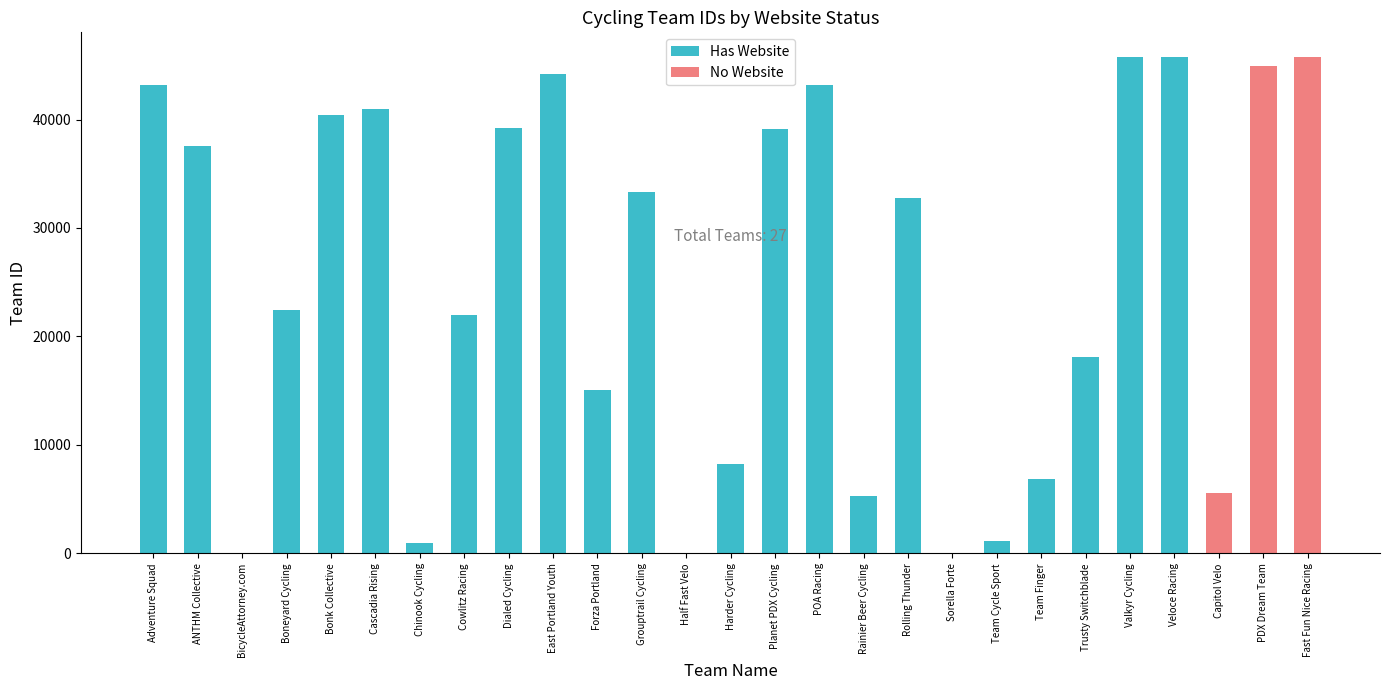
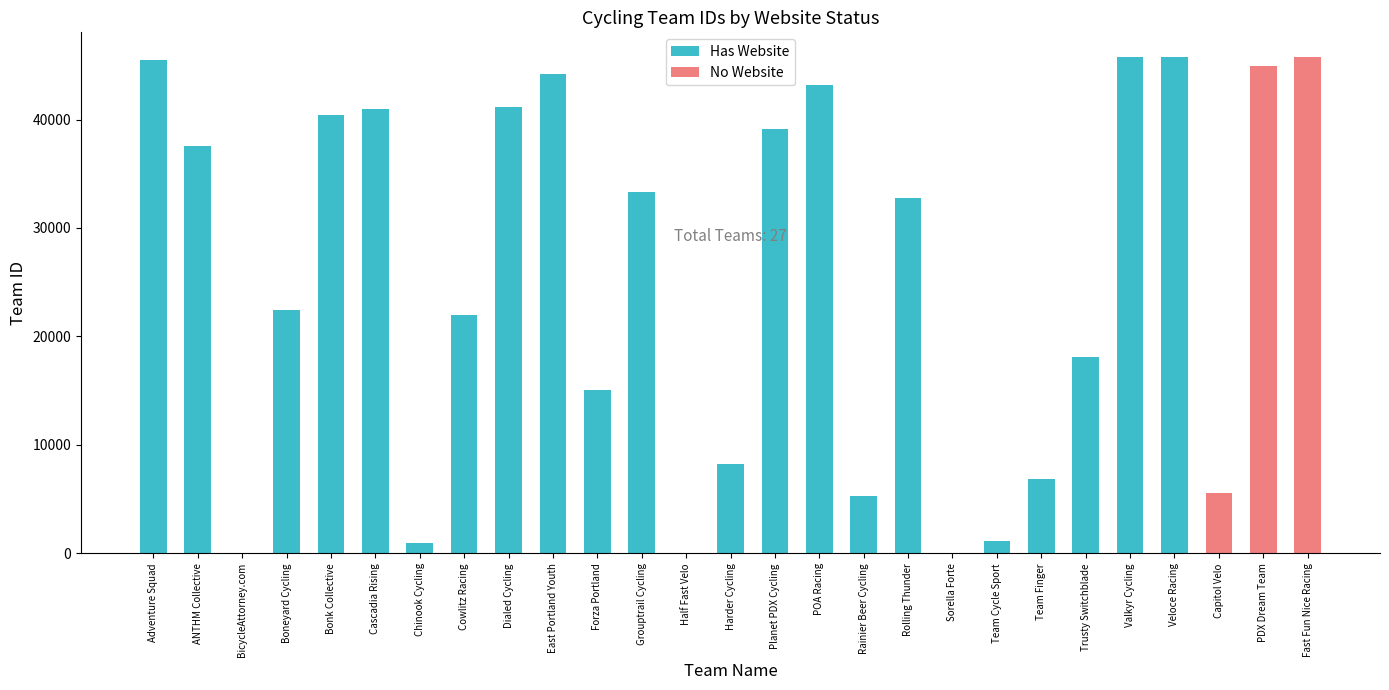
  {
    "Has Website": {
-     "Adventure Squad": 43200,
+     "Adventure Squad": 45500,
      "ANTHM Collective": 37500,
      "Boneyard Cycling": 22400,
      "Bonk Collective": 40400,
      "Cascadia Rising": 40900,
      "Chinook Cycling": 1000,
      "Cowlitz Racing": 22000,
-     "Dialed Cycling": 39200,
+     "Dialed Cycling": 41200,
      "East Portland Youth": 44100,
      "Forza Portland": 15000,
      "Grouptrail Cycling": 33300,
      "Harder Cycling": 8300,
      "Planet PDX Cycling": 39100,
      "POA Racing": 43200,
      "Rainier Beer Cycling": 5300,
      "Rolling Thunder": 32800,
      "Team Cycle Sport": 1200,
      "Team Finger": 6800,
      "Trusty Switchblade": 18100,
      "Valkyr Cycling": 45700,
      "Veloce Racing": 45700
    }
  }
